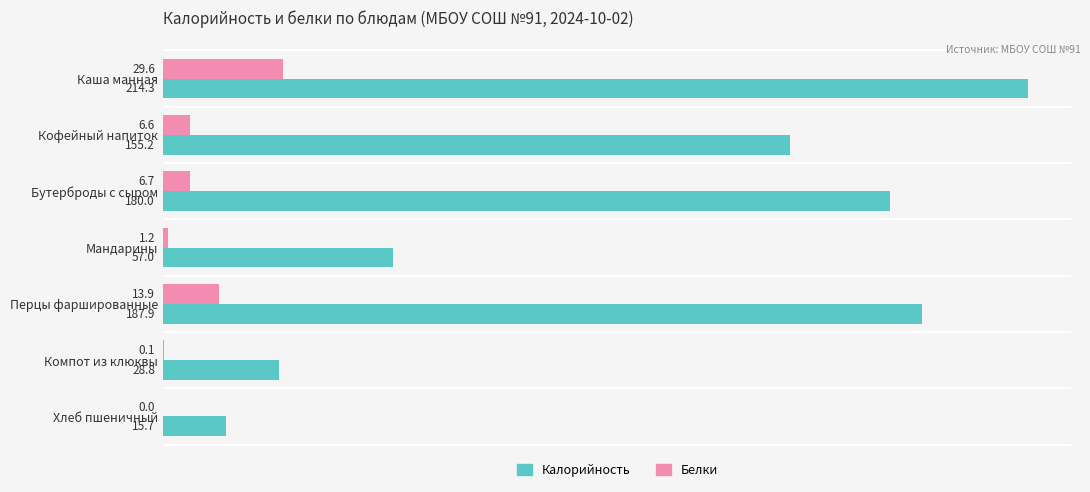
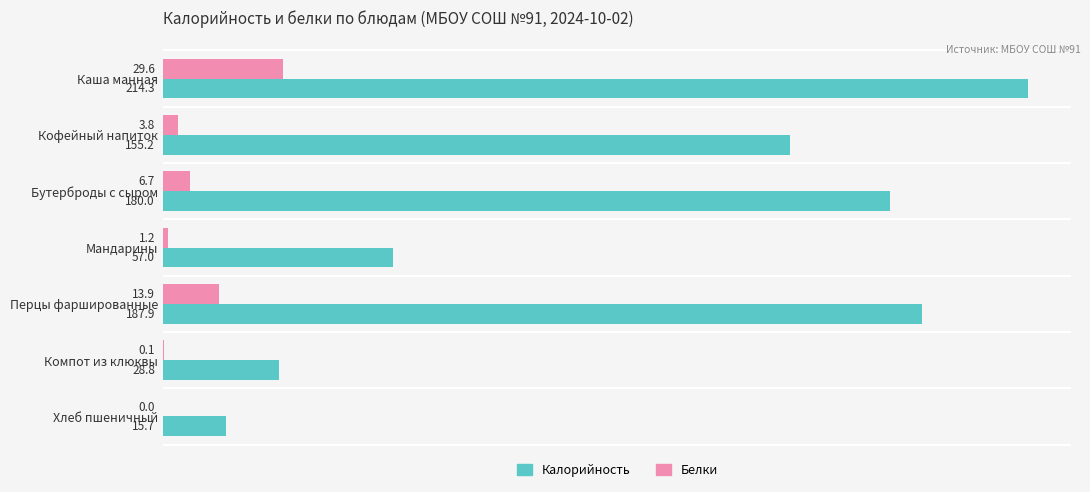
  {
    "Белки": {
-     "Кофейный напиток": 6.6,
+     "Кофейный напиток": 3.8,
      "Мандарины": 1.2,
      "Компот из клюквы": 0.1,
      "Хлеб пшеничный": 0.0
    }
  }
